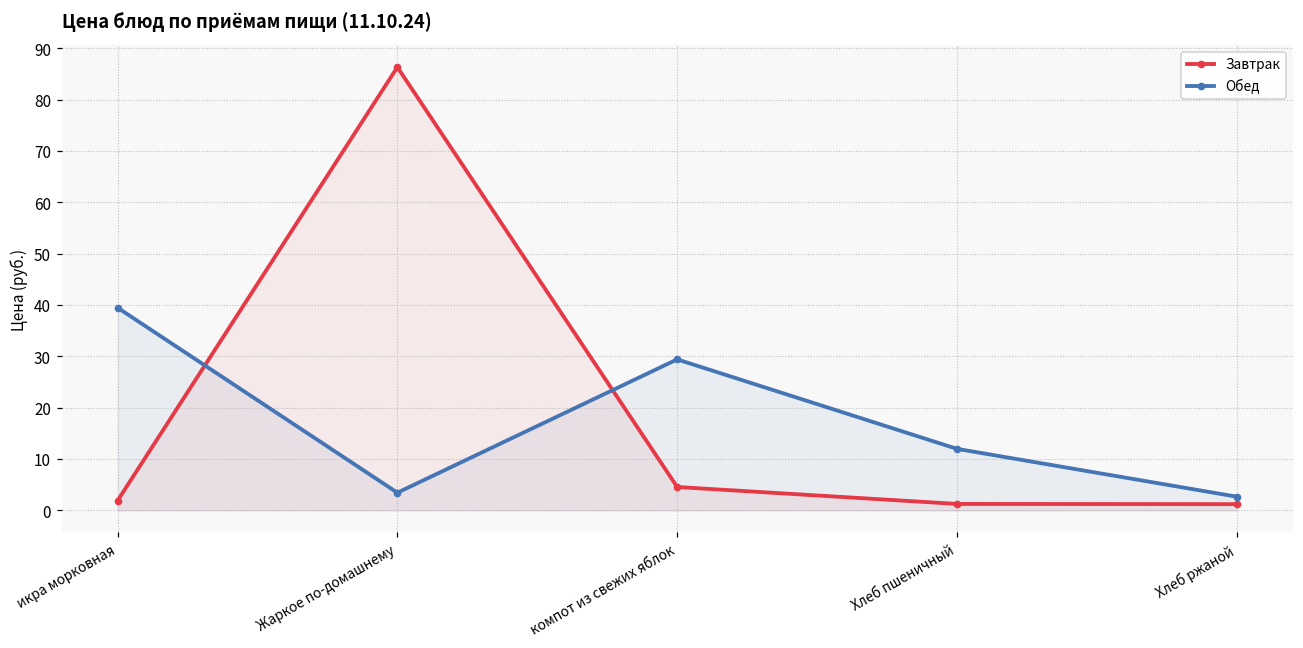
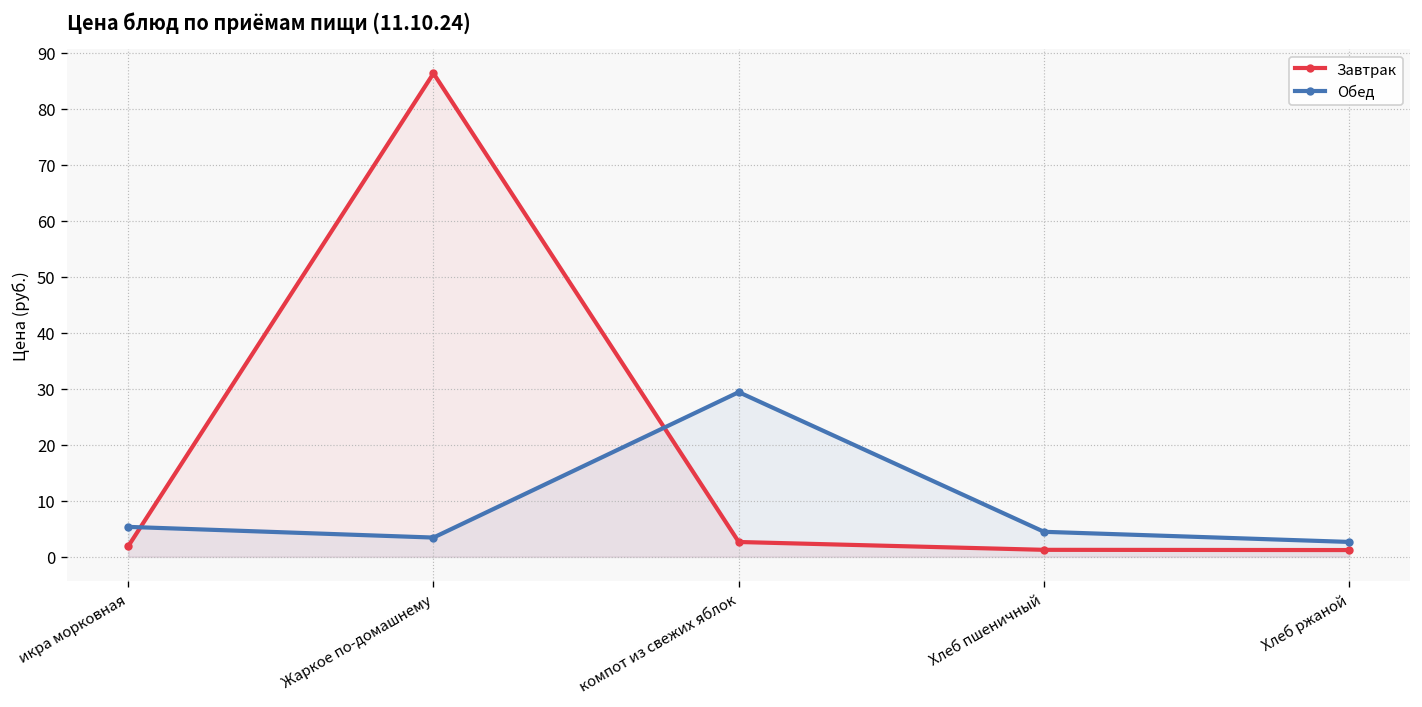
  {
    "Завтрак": {
      "икра морковная": 2,
      "Жаркое по-домашнему": 86,
-     "компот из свежих яблок": 5,
+     "компот из свежих яблок": 3,
      "Хлеб пшеничный": 1,
      "Хлеб ржаной": 1
    },
    "Обед": {
-     "икра морковная": 39,
+     "икра морковная": 5,
      "Жаркое по-домашнему": 3,
      "компот из свежих яблок": 29,
-     "Хлеб пшеничный": 12,
+     "Хлеб пшеничный": 4,
      "Хлеб ржаной": 3
    }
  }
